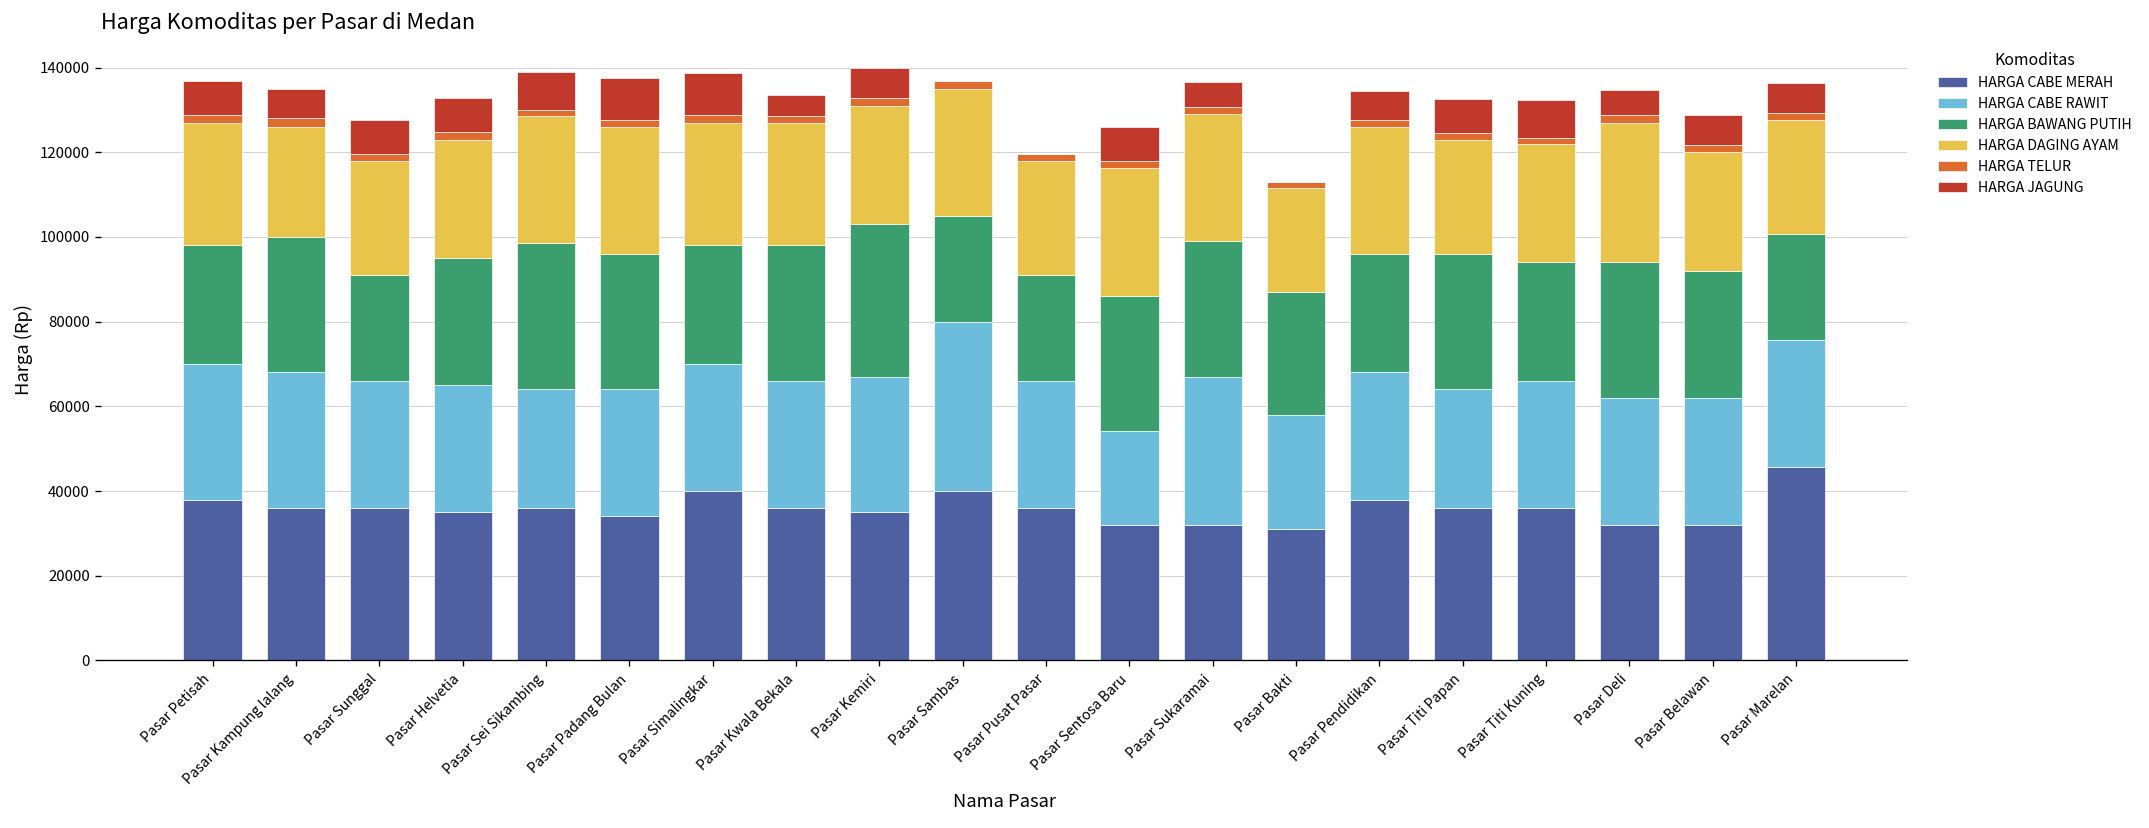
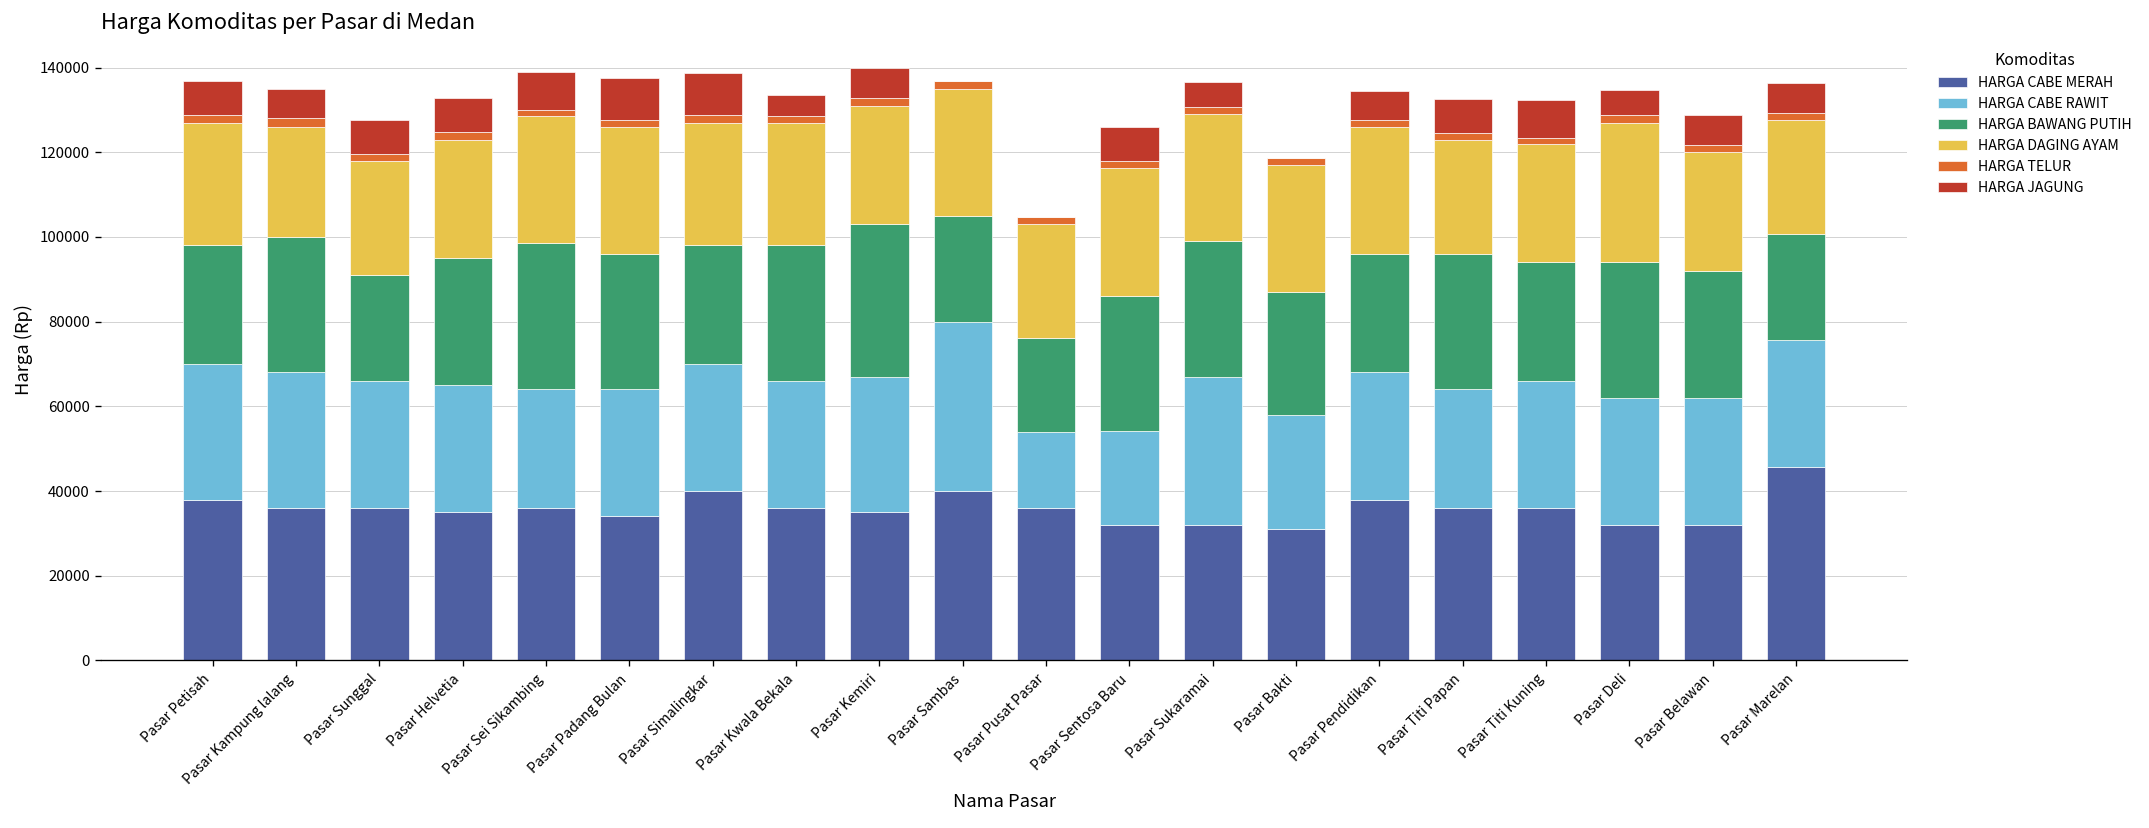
  {
    "HARGA CABE MERAH": {
      "Pasar Petisah": 38000,
      "Pasar Kampung lalang": 36000,
      "Pasar Sunggal": 36000,
      "Pasar Helvetia": 35000,
      "Pasar Sei Sikambing": 36000,
      "Pasar Padang Bulan": 34000,
      "Pasar Simalingkar": 40000,
      "Pasar Kwala Bekala": 36000,
      "Pasar Kemiri": 35000,
      "Pasar Sambas": 40000,
      "Pasar Pusat Pasar": 36000,
      "Pasar Sentosa Baru": 32000,
      "Pasar Sukaramai": 32000,
      "Pasar Bakti": 31000,
      "Pasar Pendidikan": 38000,
      "Pasar Titi Papan": 36000,
      "Pasar Titi Kuning": 36000,
      "Pasar Deli": 32000,
      "Pasar Belawan": 32000,
      "Pasar Marelan": 46000
    },
    "HARGA CABE RAWIT": {
      "Pasar Petisah": 32000,
      "Pasar Kampung lalang": 32000,
      "Pasar Sunggal": 30000,
      "Pasar Helvetia": 30000,
      "Pasar Sei Sikambing": 28000,
      "Pasar Padang Bulan": 30000,
      "Pasar Simalingkar": 30000,
      "Pasar Kwala Bekala": 30000,
      "Pasar Kemiri": 32000,
      "Pasar Sambas": 40000,
-     "Pasar Pusat Pasar": 30000,
+     "Pasar Pusat Pasar": 18000,
      "Pasar Sentosa Baru": 22000,
      "Pasar Sukaramai": 35000,
      "Pasar Bakti": 27000,
      "Pasar Pendidikan": 30000,
      "Pasar Titi Papan": 28000,
      "Pasar Titi Kuning": 30000,
      "Pasar Deli": 30000,
      "Pasar Belawan": 30000,
      "Pasar Marelan": 30000
    },
    "HARGA BAWANG PUTIH": {
      "Pasar Petisah": 28000,
      "Pasar Kampung lalang": 32000,
      "Pasar Sunggal": 25000,
      "Pasar Helvetia": 30000,
      "Pasar Sei Sikambing": 35000,
      "Pasar Padang Bulan": 32000,
      "Pasar Simalingkar": 28000,
      "Pasar Kwala Bekala": 32000,
      "Pasar Kemiri": 36000,
      "Pasar Sambas": 25000,
-     "Pasar Pusat Pasar": 25000,
+     "Pasar Pusat Pasar": 22000,
      "Pasar Sentosa Baru": 32000,
      "Pasar Sukaramai": 32000,
      "Pasar Bakti": 29000,
      "Pasar Pendidikan": 28000,
      "Pasar Titi Papan": 32000,
      "Pasar Titi Kuning": 28000,
      "Pasar Deli": 32000,
      "Pasar Belawan": 30000,
      "Pasar Marelan": 25000
    },
    "HARGA DAGING AYAM": {
      "Pasar Petisah": 29000,
      "Pasar Kampung lalang": 26000,
      "Pasar Sunggal": 27000,
      "Pasar Helvetia": 28000,
      "Pasar Sei Sikambing": 30000,
      "Pasar Padang Bulan": 30000,
      "Pasar Simalingkar": 29000,
      "Pasar Kwala Bekala": 29000,
      "Pasar Kemiri": 28000,
      "Pasar Sambas": 30000,
      "Pasar Pusat Pasar": 27000,
      "Pasar Sentosa Baru": 30000,
      "Pasar Sukaramai": 30000,
-     "Pasar Bakti": 24000,
+     "Pasar Bakti": 30000,
      "Pasar Pendidikan": 30000,
      "Pasar Titi Papan": 27000,
      "Pasar Titi Kuning": 28000,
      "Pasar Deli": 33000,
      "Pasar Belawan": 28000,
      "Pasar Marelan": 27000
    }
  }
